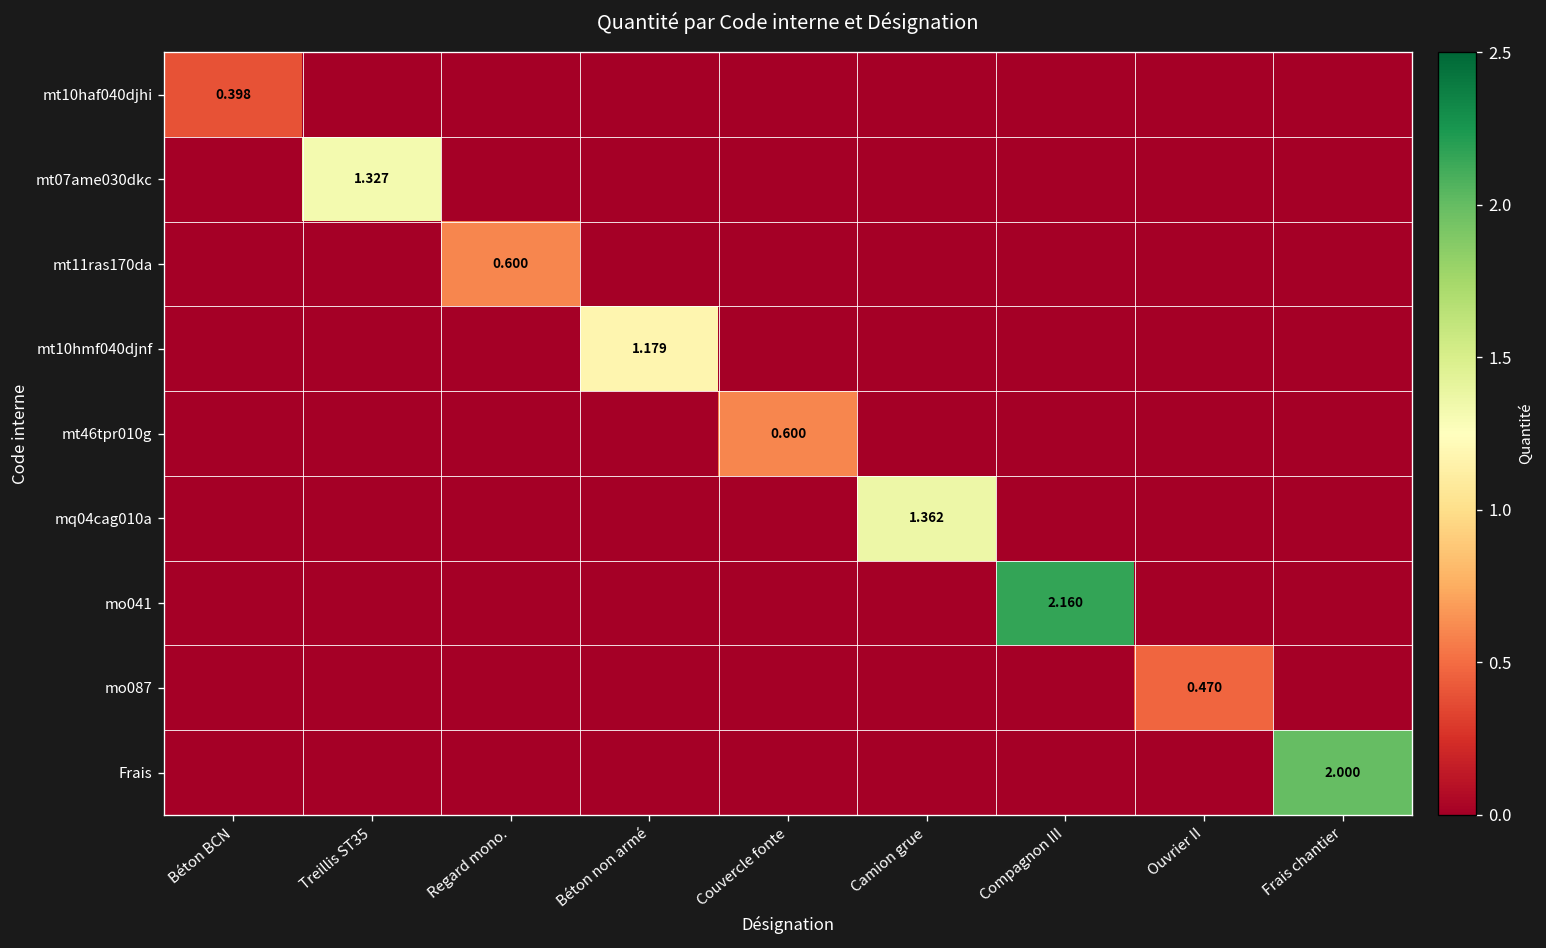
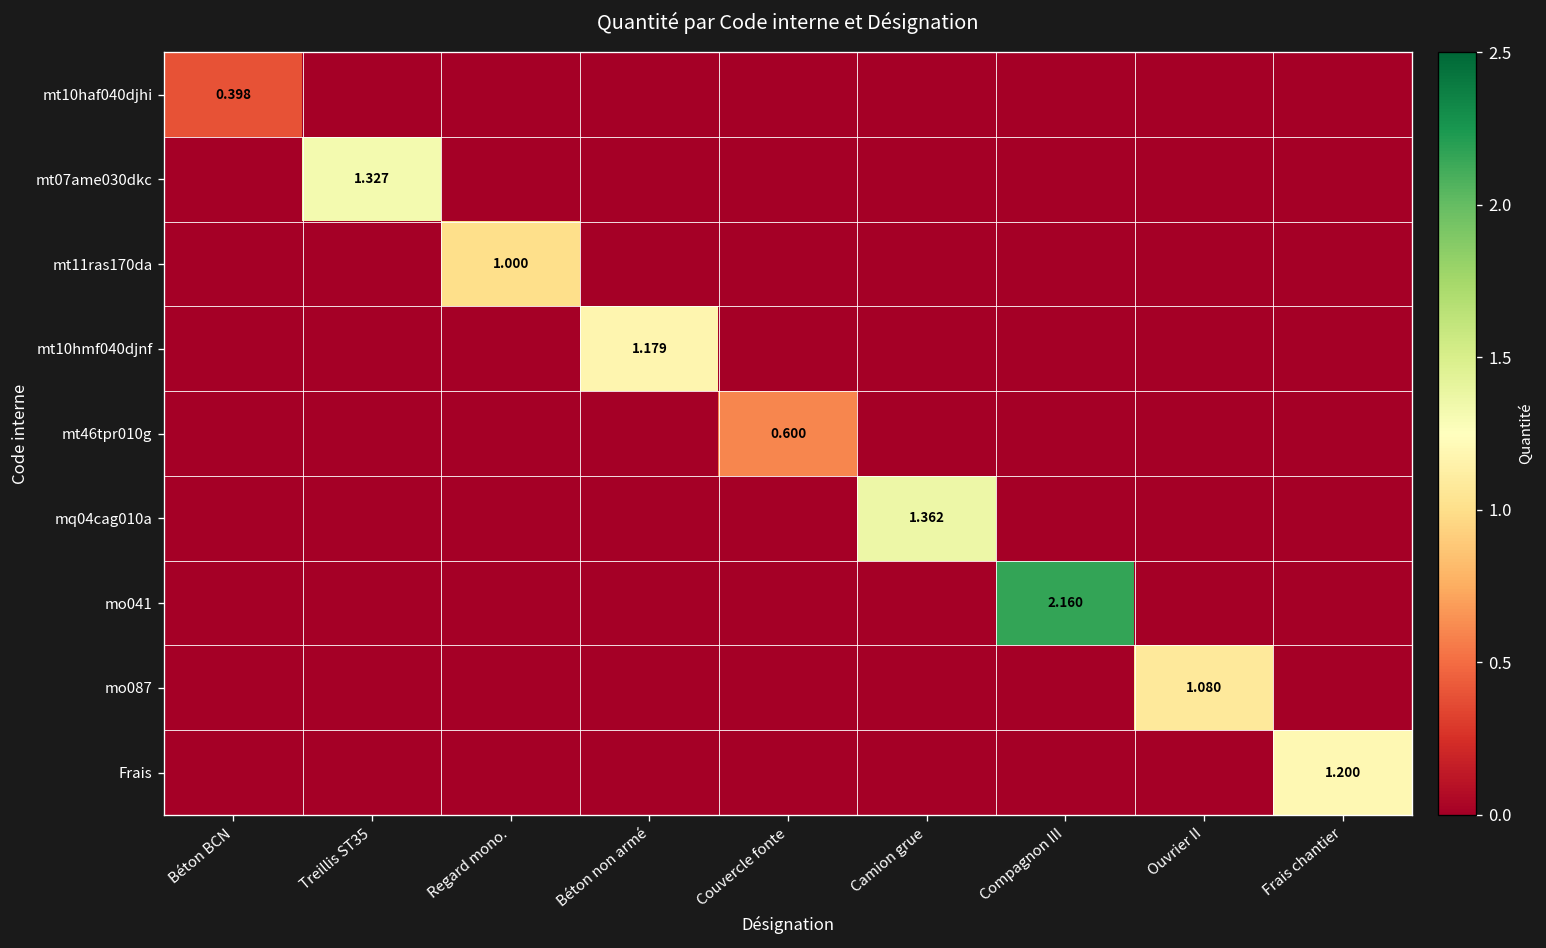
  {
    "mt10haf040djhi": {
      "Béton BCN": 0.398
    },
    "mt07ame030dkc": {
      "Treillis ST35": 1.327
    },
    "mt11ras170da": {
-     "Regard mono.": 0.600
+     "Regard mono.": 1.000
    },
    "mt10hmf040djnf": {
      "Béton non armé": 1.179
    },
    "mt46tpr010g": {
      "Couvercle fonte": 0.600
    },
    "mq04cag010a": {
      "Camion grue": 1.362
    },
    "mo041": {
      "Compagnon III": 2.160
    },
    "mo087": {
-     "Ouvrier II": 0.470
+     "Ouvrier II": 1.080
    },
    "Frais": {
-     "Frais chantier": 2.000
+     "Frais chantier": 1.200
    }
  }
